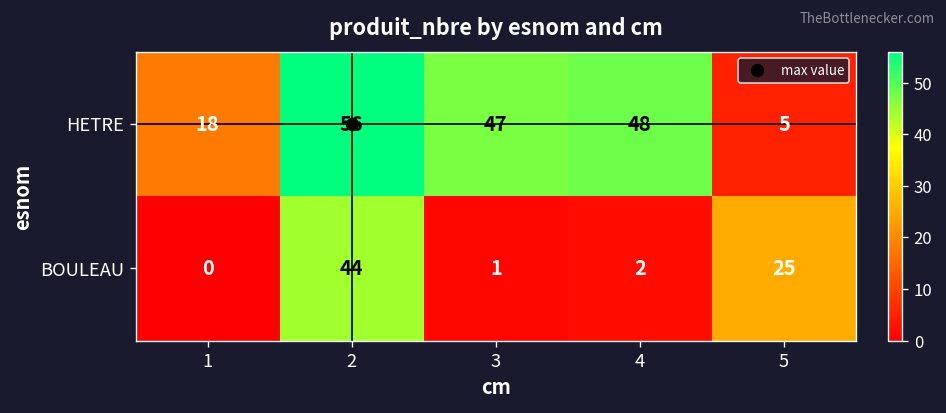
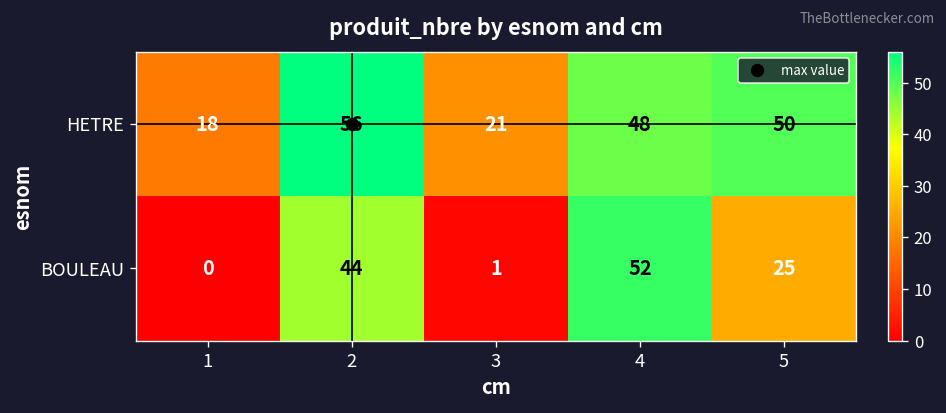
  {
    "HETRE": {
      "1": 18,
-     "3": 47,
+     "3": 21,
      "4": 48,
-     "5": 5
+     "5": 50
    },
    "BOULEAU": {
      "1": 0,
      "2": 44,
      "3": 1,
-     "4": 2,
+     "4": 52,
      "5": 25
    }
  }
